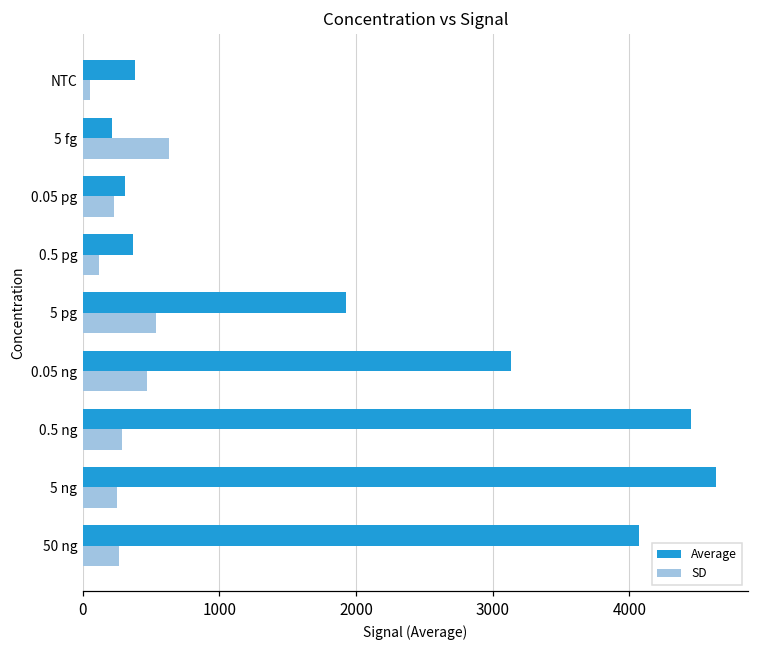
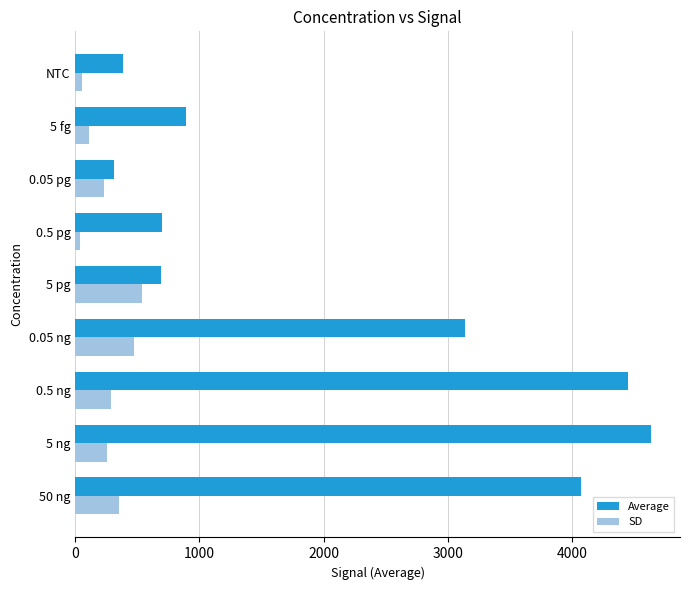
  {
    "Average": {
      "NTC": 380,
-     "5 fg": 210,
+     "5 fg": 890,
      "0.05 pg": 310,
-     "0.5 pg": 370,
-     "5 pg": 1930,
+     "0.5 pg": 700,
+     "5 pg": 690,
      "0.05 ng": 3130,
      "0.5 ng": 4450,
      "5 ng": 4640,
      "50 ng": 4070
    },
    "SD": {
      "NTC": 50,
-     "5 fg": 630,
+     "5 fg": 110,
      "0.05 pg": 230,
-     "0.5 pg": 120,
+     "0.5 pg": 40,
      "5 pg": 540,
      "0.05 ng": 470,
      "0.5 ng": 280,
      "5 ng": 250,
-     "50 ng": 260
+     "50 ng": 350
    }
  }
